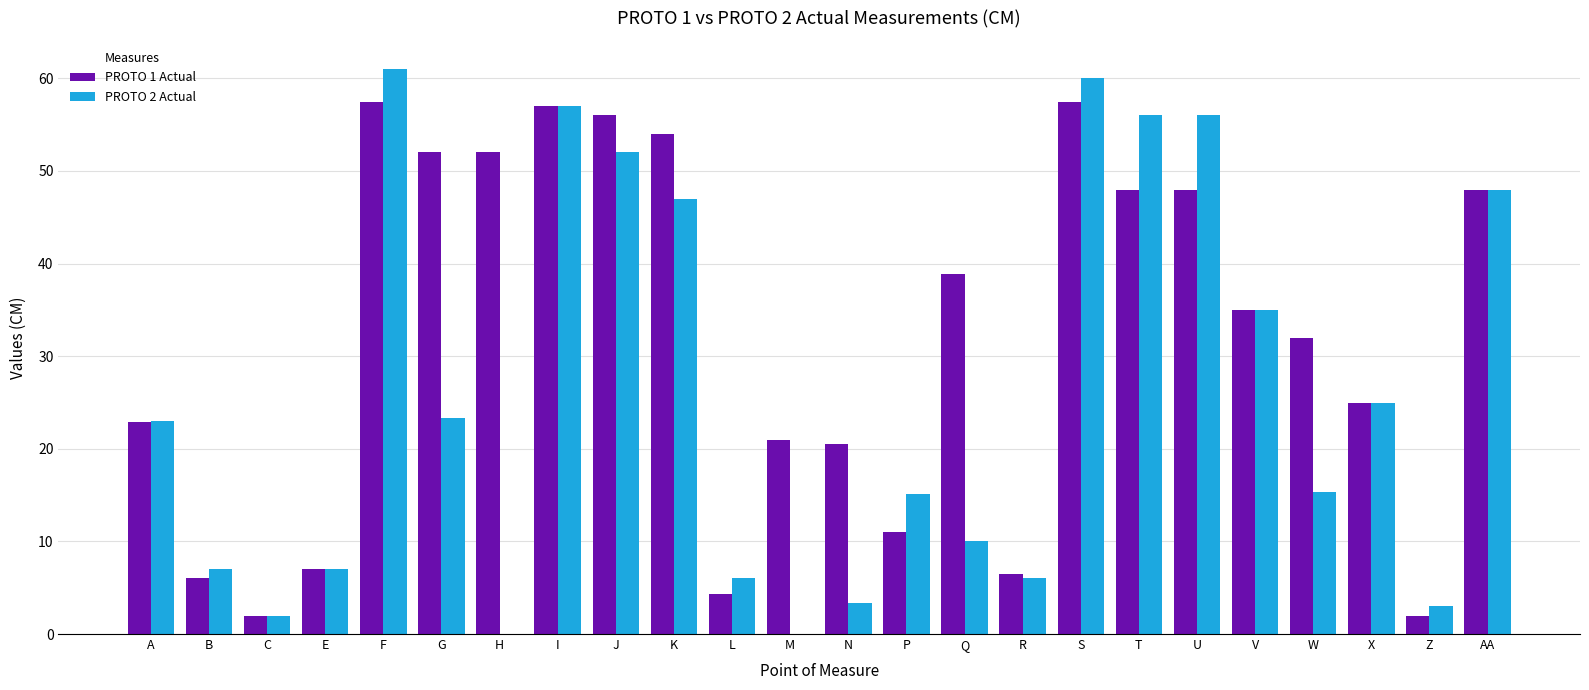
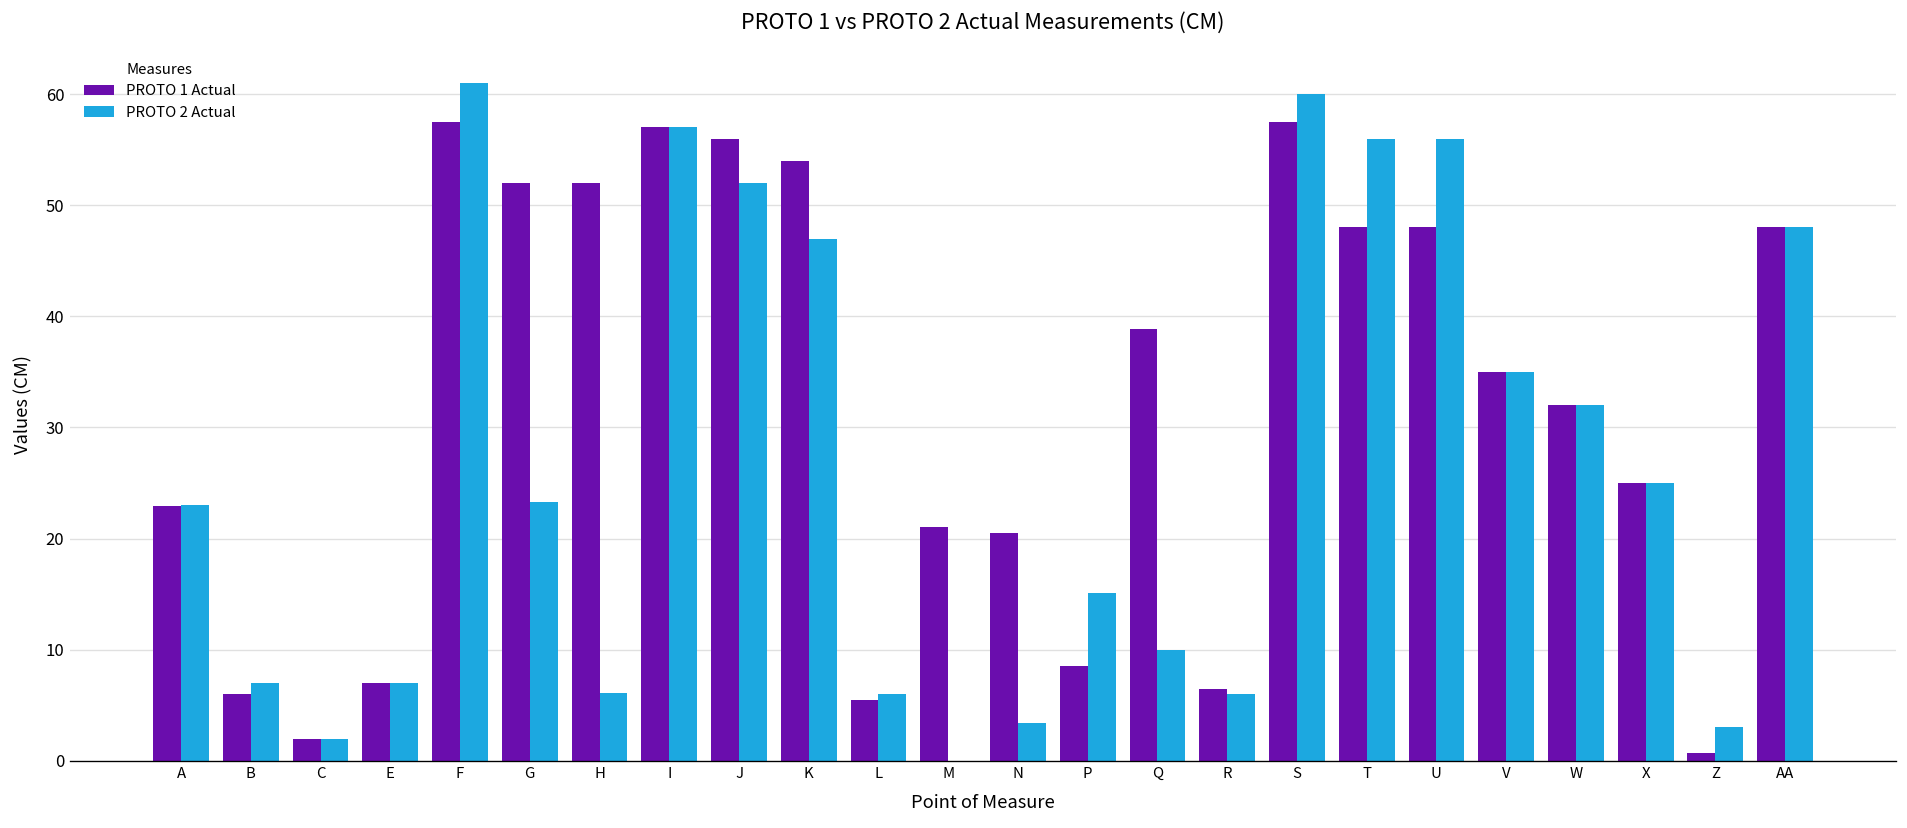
  {
    "PROTO 1 Actual": {
      "A": 23,
      "B": 6,
      "C": 2,
      "E": 7,
      "F": 58,
      "G": 52,
      "H": 52,
      "I": 57,
      "J": 56,
      "K": 54,
-     "L": 4,
+     "L": 6,
      "M": 21,
      "N": 21,
-     "P": 11,
+     "P": 9,
      "Q": 39,
      "R": 7,
      "S": 58,
      "T": 48,
      "U": 48,
      "V": 35,
      "W": 32,
      "X": 25,
-     "Z": 2,
+     "Z": 1,
      "AA": 48
    },
    "PROTO 2 Actual": {
      "A": 23,
      "B": 7,
      "C": 2,
      "E": 7,
      "F": 61,
      "G": 23,
-     "H": 0,
+     "H": 6,
      "I": 57,
      "J": 52,
      "K": 47,
      "L": 6,
      "M": 0,
      "N": 3,
      "P": 15,
      "Q": 10,
      "R": 6,
      "S": 60,
      "T": 56,
      "U": 56,
      "V": 35,
-     "W": 15,
+     "W": 32,
      "X": 25,
      "Z": 3,
      "AA": 48
    }
  }
